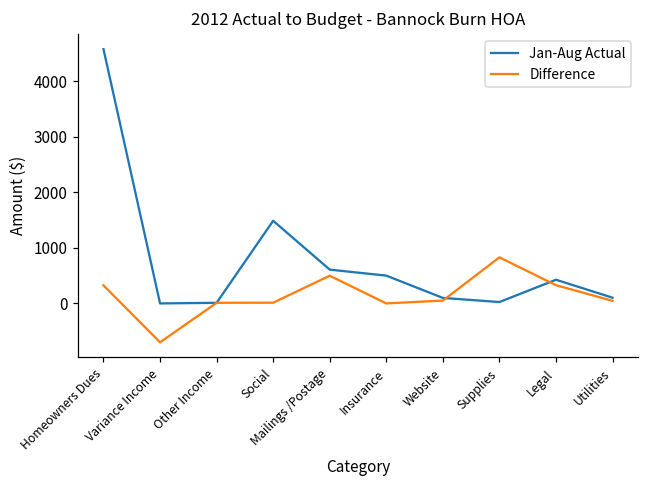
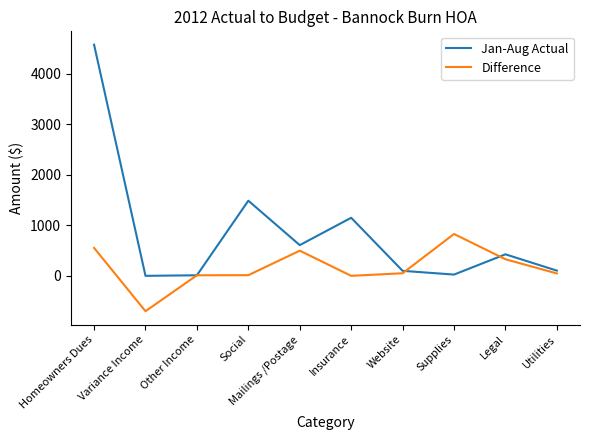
  {
    "Jan-Aug Actual": {
      "Homeowners Dues": 4600,
      "Variance Income": 0,
      "Social": 1500,
      "Mailings /Postage": 600,
-     "Insurance": 500,
+     "Insurance": 1100,
      "Supplies": 0,
      "Legal": 400,
      "Utilities": 100
    },
    "Difference": {
-     "Homeowners Dues": 300,
+     "Homeowners Dues": 600,
      "Variance Income": -700,
      "Social": 0,
      "Mailings /Postage": 500,
      "Insurance": 0,
      "Supplies": 800,
      "Legal": 300,
      "Utilities": 0
    }
  }
